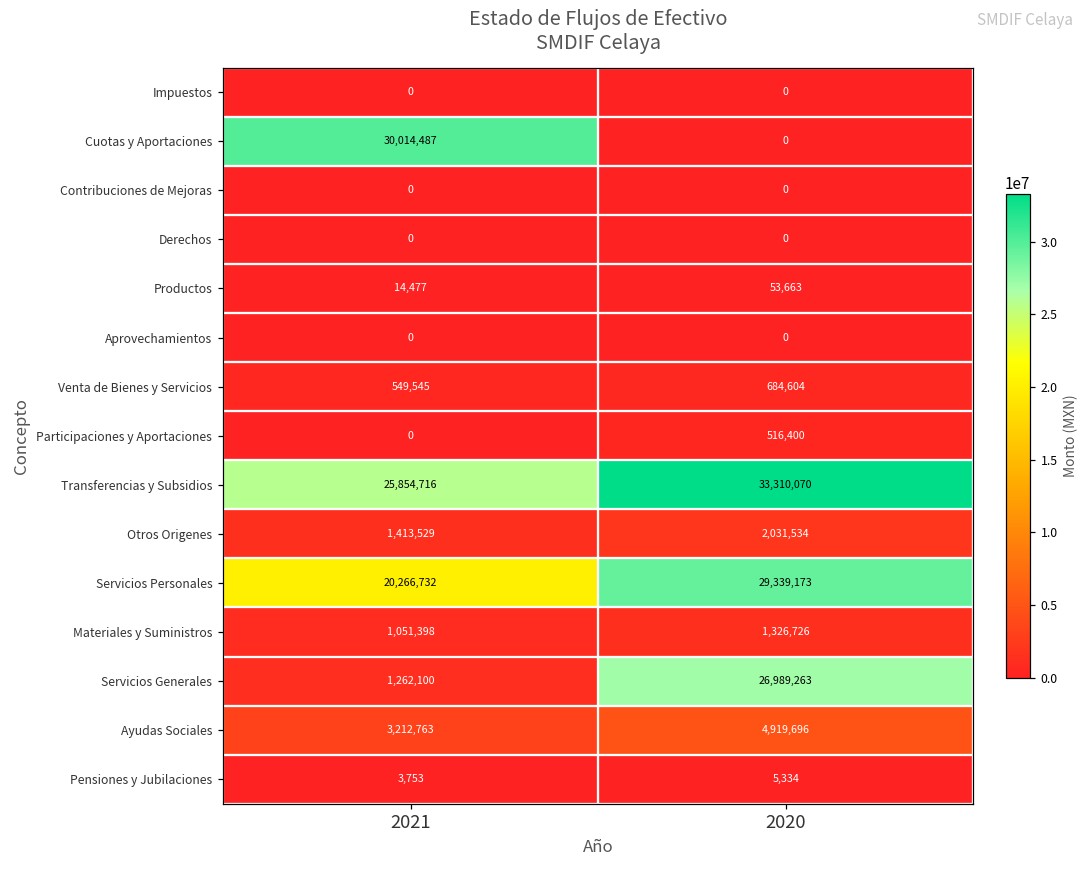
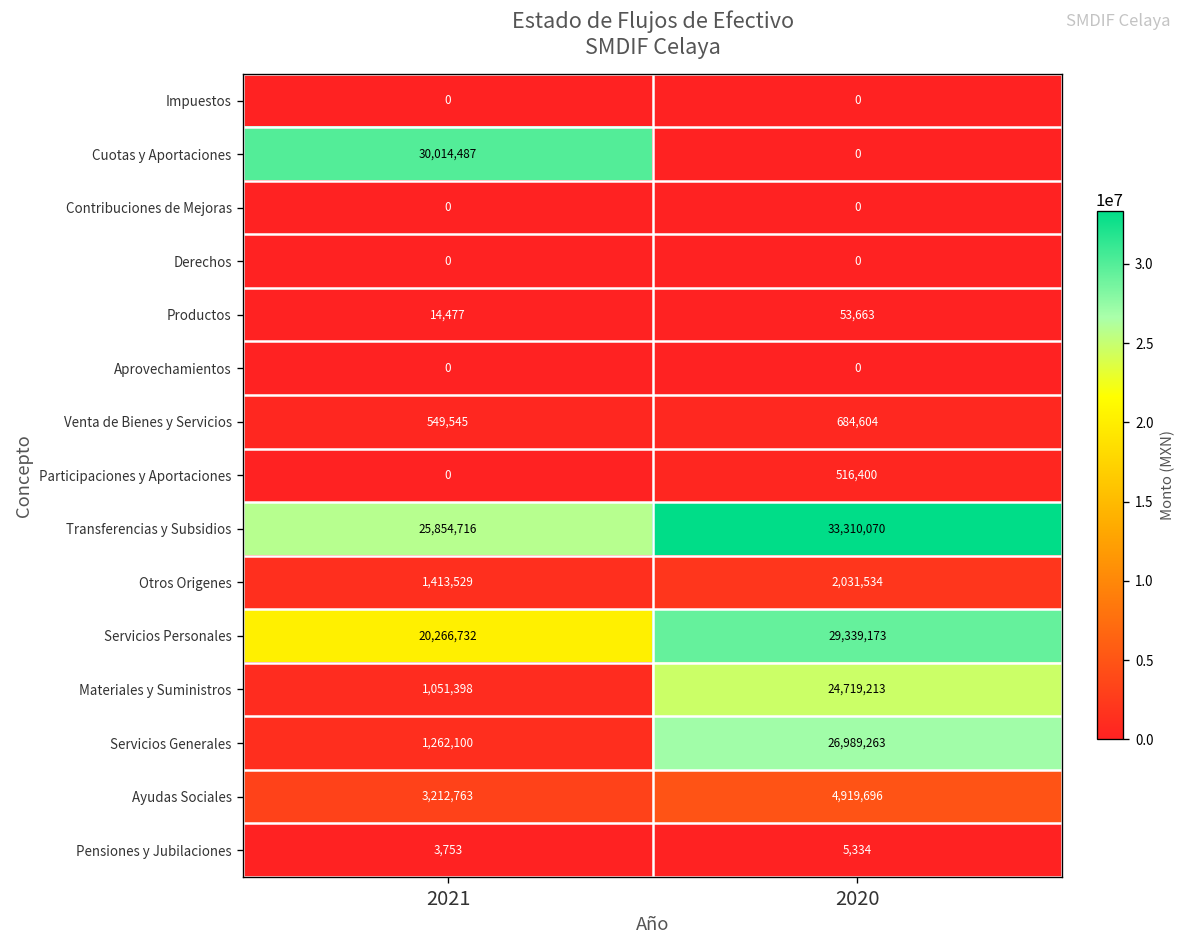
  {
    "Impuestos": {
      "2021": "0",
      "2020": "0"
    },
    "Cuotas y Aportaciones": {
      "2021": "30,014,487",
      "2020": "0"
    },
    "Contribuciones de Mejoras": {
      "2021": "0",
      "2020": "0"
    },
    "Derechos": {
      "2021": "0",
      "2020": "0"
    },
    "Productos": {
      "2021": "14,477",
      "2020": "53,663"
    },
    "Aprovechamientos": {
      "2021": "0",
      "2020": "0"
    },
    "Venta de Bienes y Servicios": {
      "2021": "549,545",
      "2020": "684,604"
    },
    "Participaciones y Aportaciones": {
      "2021": "0",
      "2020": "516,400"
    },
    "Transferencias y Subsidios": {
      "2021": "25,854,716",
      "2020": "33,310,070"
    },
    "Otros Origenes": {
      "2021": "1,413,529",
      "2020": "2,031,534"
    },
    "Servicios Personales": {
      "2021": "20,266,732",
      "2020": "29,339,173"
    },
    "Materiales y Suministros": {
      "2021": "1,051,398",
-     "2020": "1,326,726"
+     "2020": "24,719,213"
    },
    "Servicios Generales": {
      "2021": "1,262,100",
      "2020": "26,989,263"
    },
    "Ayudas Sociales": {
      "2021": "3,212,763",
      "2020": "4,919,696"
    },
    "Pensiones y Jubilaciones": {
      "2021": "3,753",
      "2020": "5,334"
    }
  }
